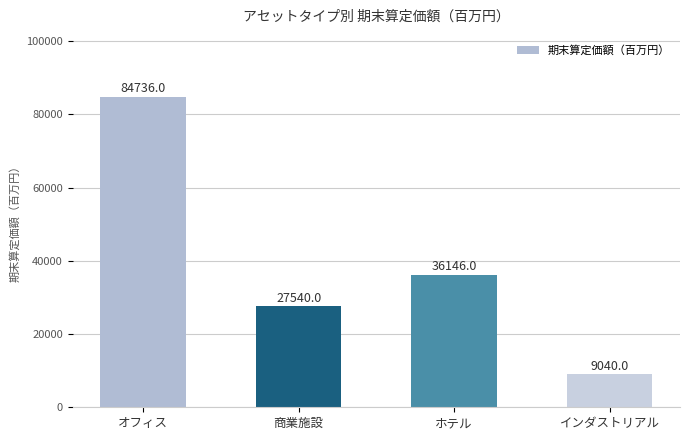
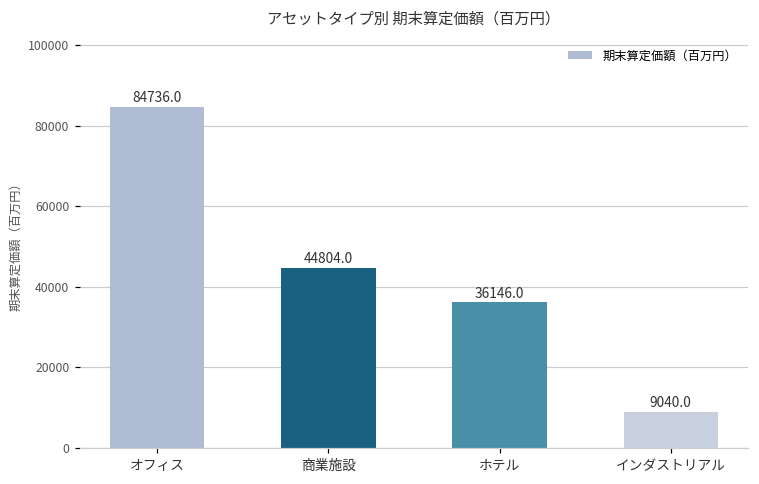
  {
    "オフィス": 84736.0,
-   "商業施設": 27540.0,
+   "商業施設": 44804.0,
    "ホテル": 36146.0,
    "インダストリアル": 9040.0
  }
